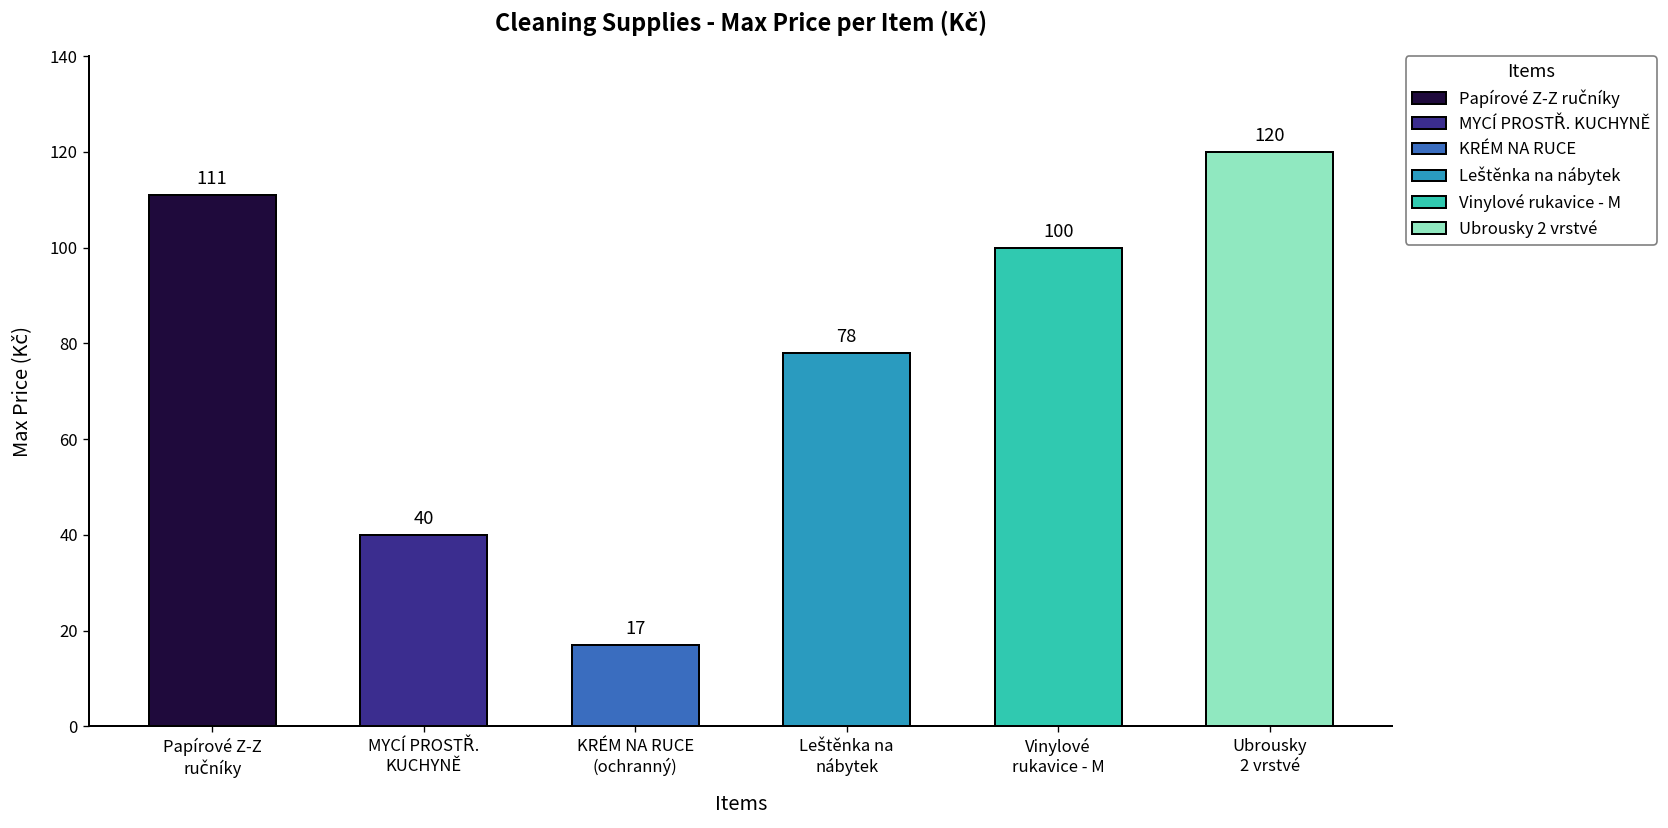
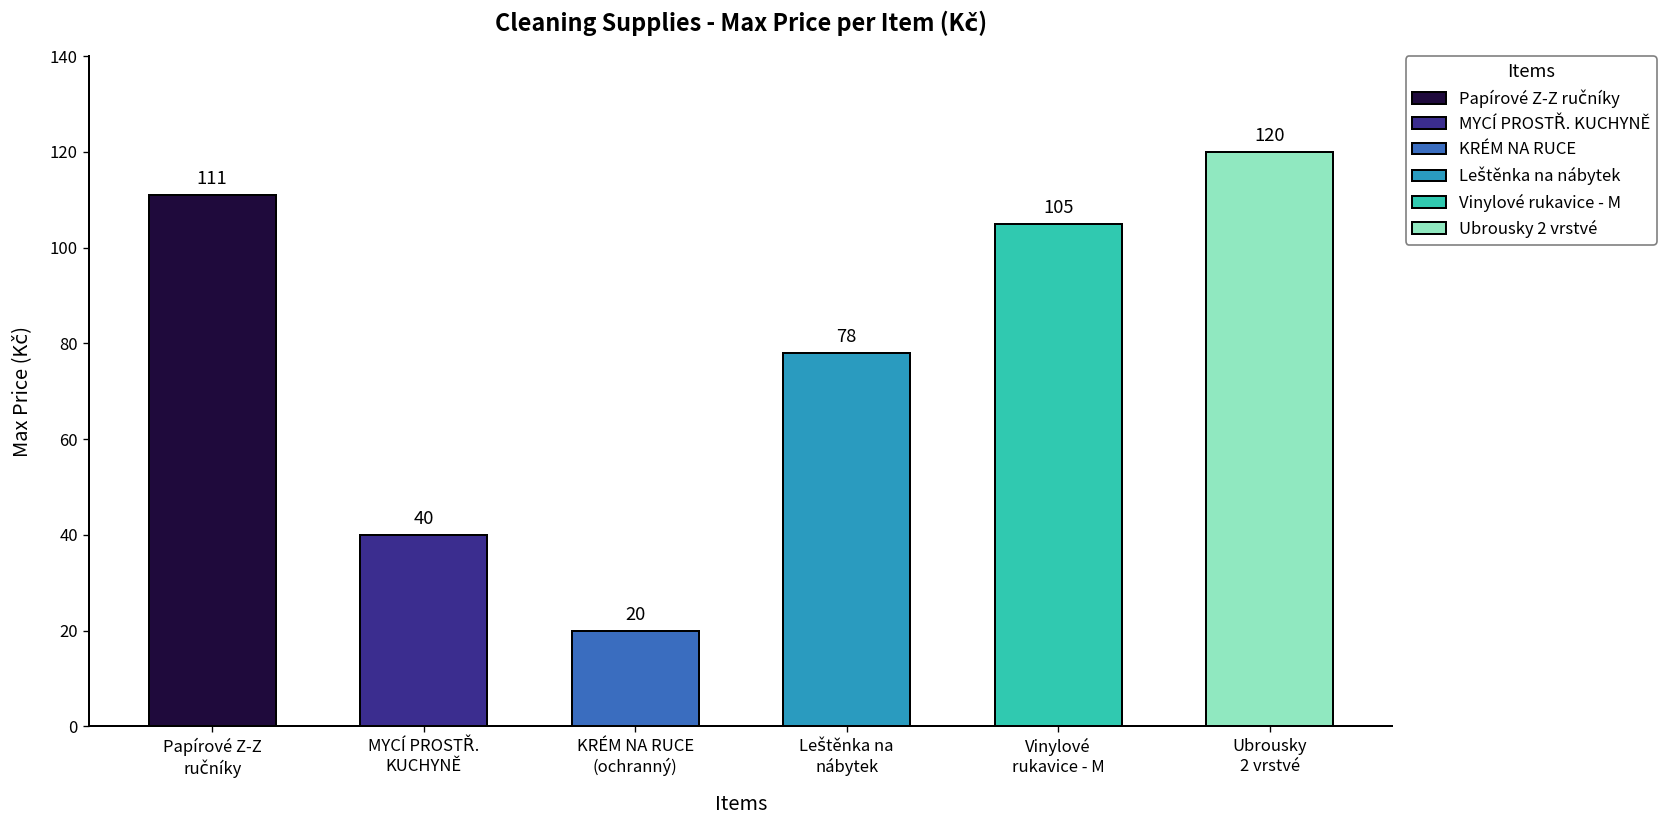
  {
    "Papírové Z-Z ručníky": 111,
    "MYCÍ PROSTŘ. KUCHYNĚ": 40,
-   "KRÉM NA RUCE (ochranný)": 17,
+   "KRÉM NA RUCE (ochranný)": 20,
    "Leštěnka na nábytek": 78,
-   "Vinylové rukavice - M": 100,
+   "Vinylové rukavice - M": 105,
    "Ubrousky 2 vrstvé": 120
  }
